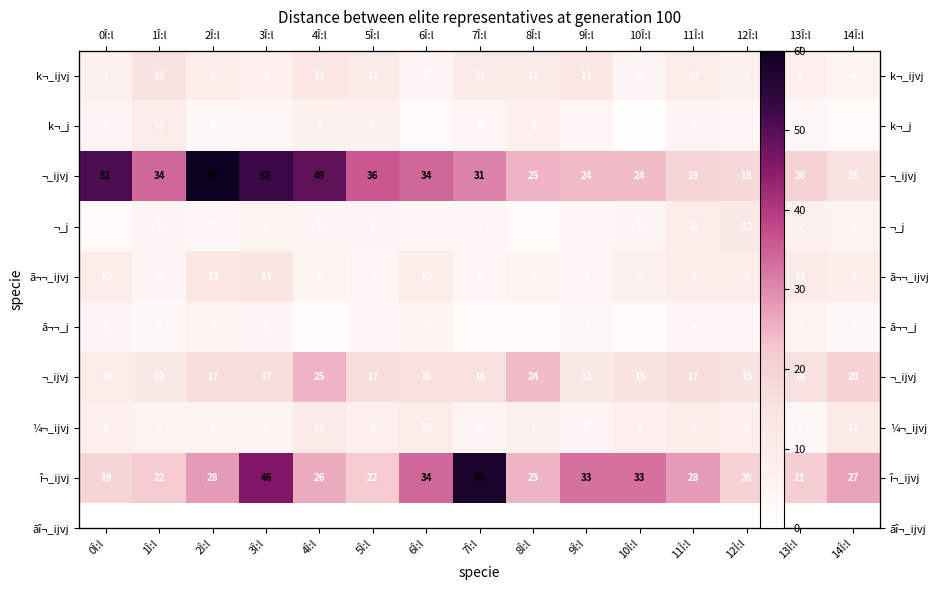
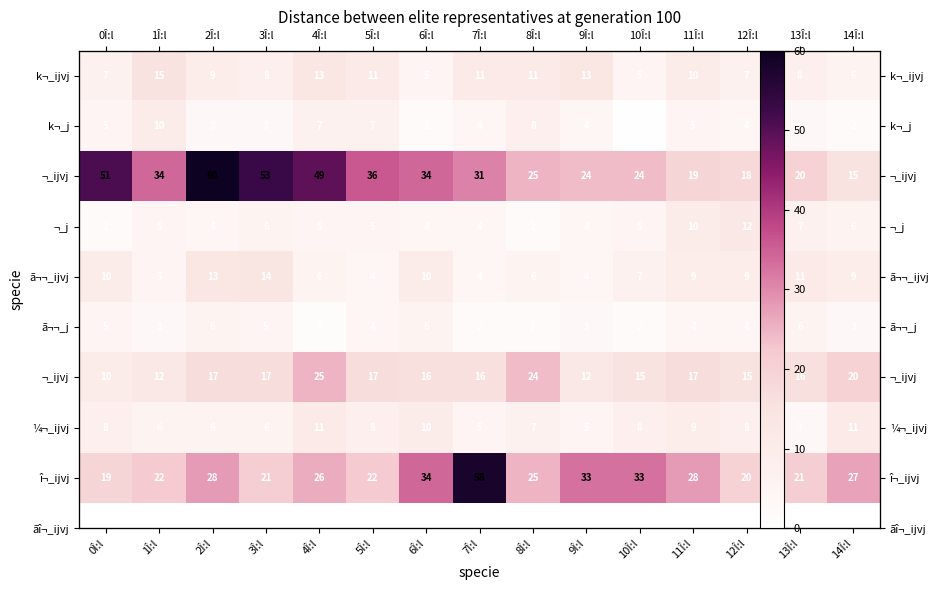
  {
    "î¬_ijvj": {
      "1Î:l": 22,
      "2Î:l": 28,
-     "3Î:l": 46,
+     "3Î:l": 21,
      "4Î:l": 26,
      "5Î:l": 22,
      "6Î:l": 34,
      "8Î:l": 25,
      "9Î:l": 33,
      "10Î:l": 33,
      "11Î:l": 28,
      "13Î:l": 21,
      "14Î:l": 27
    }
  }
